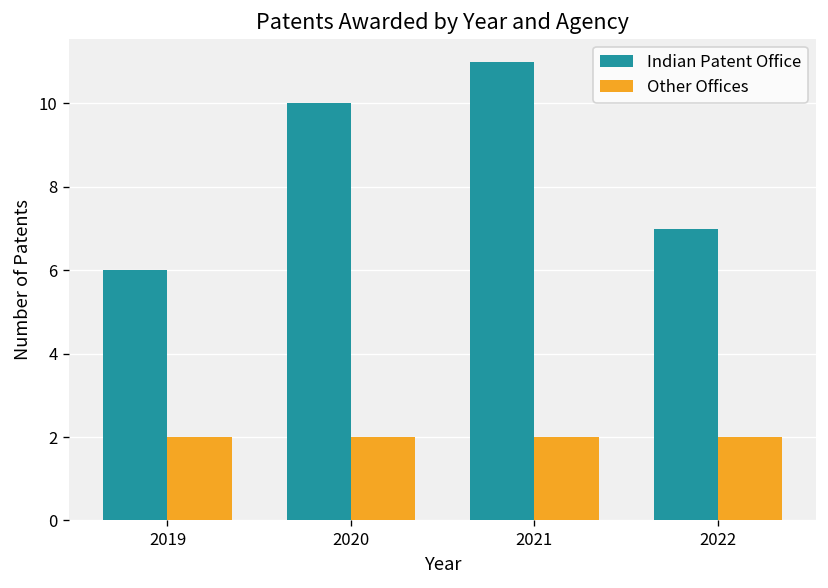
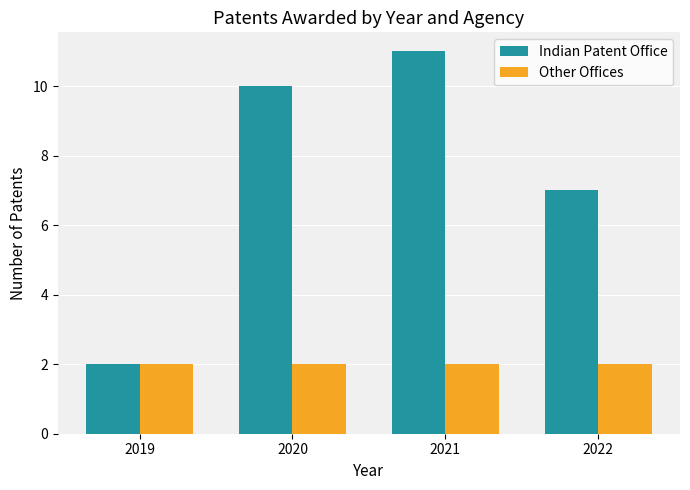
  {
    "Indian Patent Office": {
-     "2019": 6,
+     "2019": 2,
      "2020": 10,
      "2021": 11,
      "2022": 7
    },
    "Other Offices": {
      "2019": 2,
      "2020": 2,
      "2021": 2,
      "2022": 2
    }
  }
